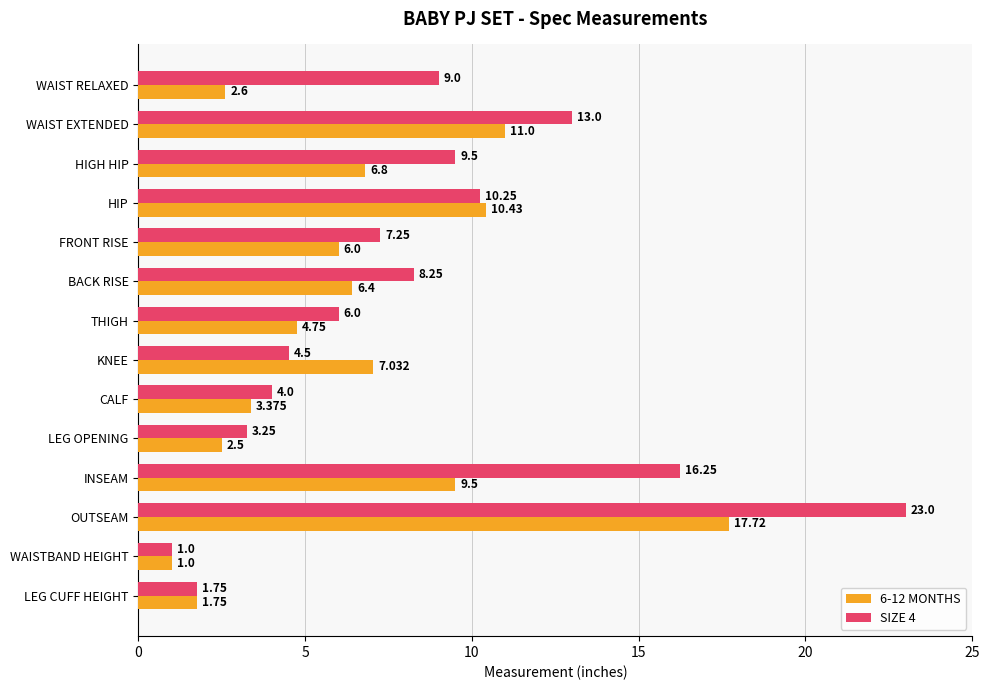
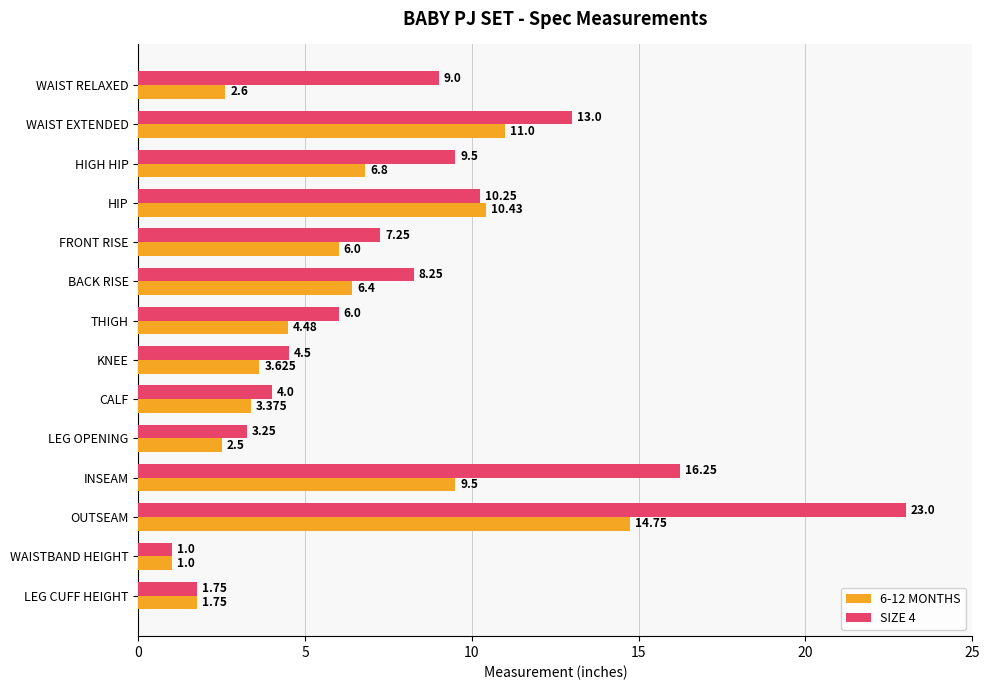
  {
    "6-12 MONTHS": {
      "WAIST RELAXED": 2.6,
      "WAIST EXTENDED": 11.0,
      "HIGH HIP": 6.8,
      "HIP": 10.43,
      "FRONT RISE": 6.0,
      "BACK RISE": 6.4,
-     "THIGH": 4.75,
-     "KNEE": 7.032,
+     "THIGH": 4.48,
+     "KNEE": 3.625,
      "CALF": 3.375,
      "LEG OPENING": 2.5,
      "INSEAM": 9.5,
-     "OUTSEAM": 17.72,
+     "OUTSEAM": 14.75,
      "WAISTBAND HEIGHT": 1.0,
      "LEG CUFF HEIGHT": 1.75
    },
    "SIZE 4": {
      "WAIST RELAXED": 9.0,
      "WAIST EXTENDED": 13.0,
      "HIGH HIP": 9.5,
      "HIP": 10.25,
      "FRONT RISE": 7.25,
      "BACK RISE": 8.25,
      "THIGH": 6.0,
      "KNEE": 4.5,
      "CALF": 4.0,
      "LEG OPENING": 3.25,
      "INSEAM": 16.25,
      "OUTSEAM": 23.0,
      "WAISTBAND HEIGHT": 1.0,
      "LEG CUFF HEIGHT": 1.75
    }
  }
